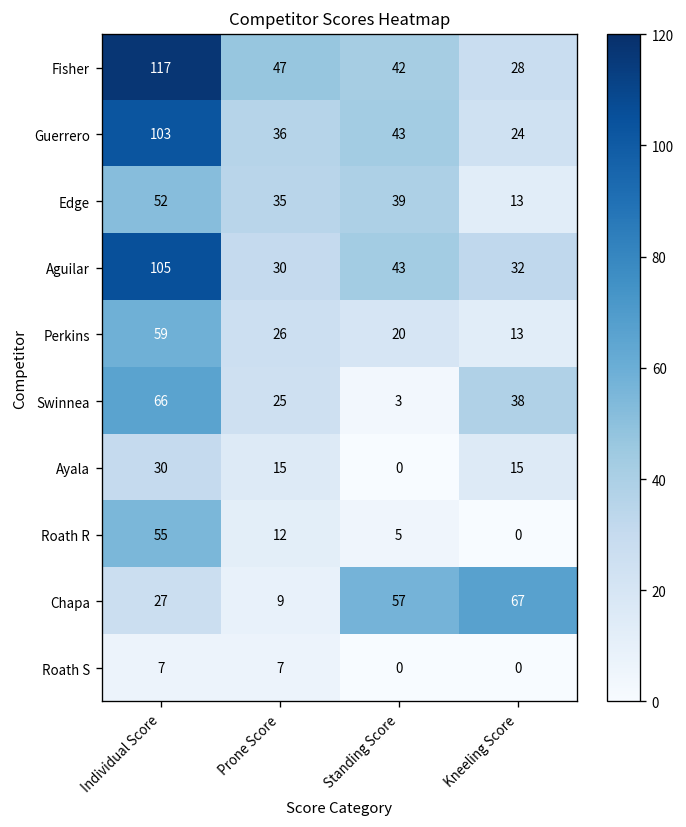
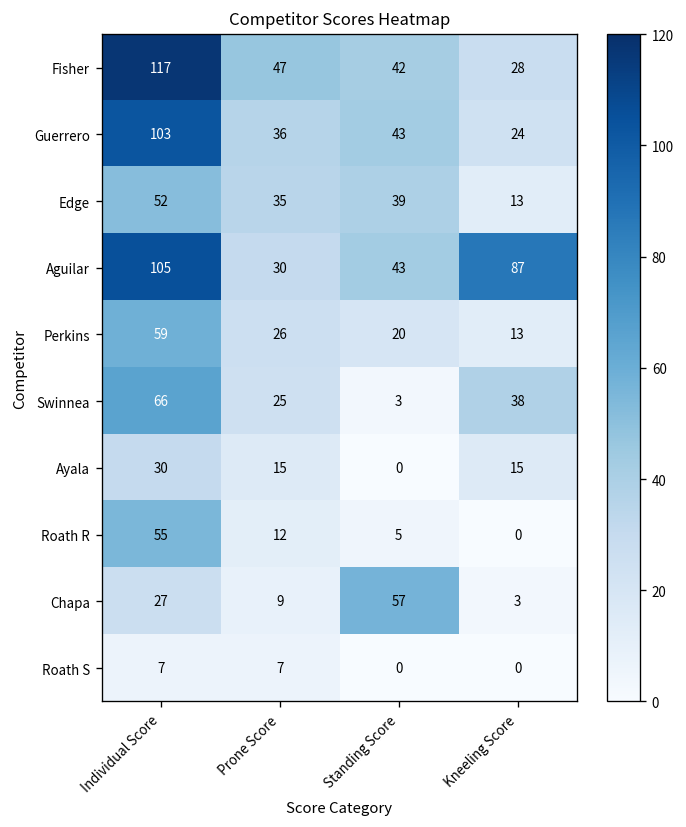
  {
    "Fisher": {
      "Individual Score": 117,
      "Prone Score": 47,
      "Standing Score": 42,
      "Kneeling Score": 28
    },
    "Guerrero": {
      "Individual Score": 103,
      "Prone Score": 36,
      "Standing Score": 43,
      "Kneeling Score": 24
    },
    "Edge": {
      "Individual Score": 52,
      "Prone Score": 35,
      "Standing Score": 39,
      "Kneeling Score": 13
    },
    "Aguilar": {
      "Individual Score": 105,
      "Prone Score": 30,
      "Standing Score": 43,
-     "Kneeling Score": 32
+     "Kneeling Score": 87
    },
    "Perkins": {
      "Individual Score": 59,
      "Prone Score": 26,
      "Standing Score": 20,
      "Kneeling Score": 13
    },
    "Swinnea": {
      "Individual Score": 66,
      "Prone Score": 25,
      "Standing Score": 3,
      "Kneeling Score": 38
    },
    "Ayala": {
      "Individual Score": 30,
      "Prone Score": 15,
      "Standing Score": 0,
      "Kneeling Score": 15
    },
    "Roath R": {
      "Individual Score": 55,
      "Prone Score": 12,
      "Standing Score": 5,
      "Kneeling Score": 0
    },
    "Chapa": {
      "Individual Score": 27,
      "Prone Score": 9,
      "Standing Score": 57,
-     "Kneeling Score": 67
+     "Kneeling Score": 3
    },
    "Roath S": {
      "Individual Score": 7,
      "Prone Score": 7,
      "Standing Score": 0,
      "Kneeling Score": 0
    }
  }
